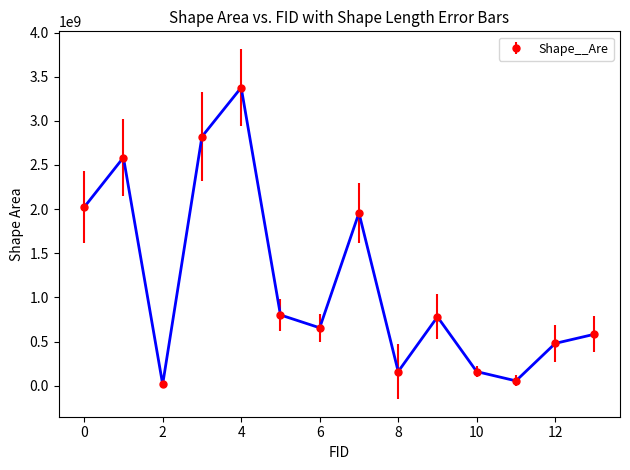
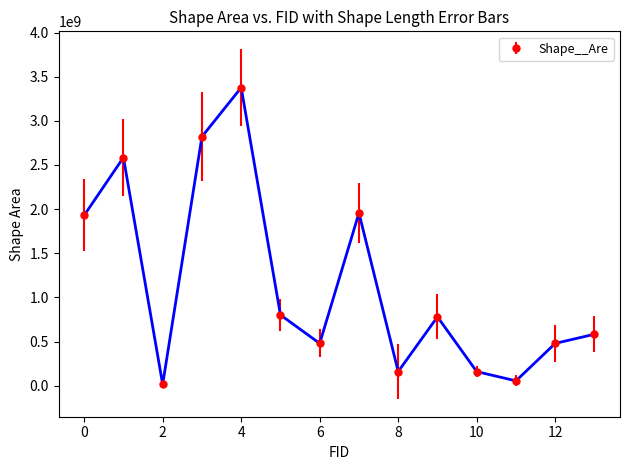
  {
-   "0": 2000000000,
+   "0": 1900000000,
    "2": 0,
    "4": 3400000000,
-   "6": 700000000,
+   "6": 500000000,
    "8": 200000000,
    "10": 200000000,
    "12": 500000000
  }
